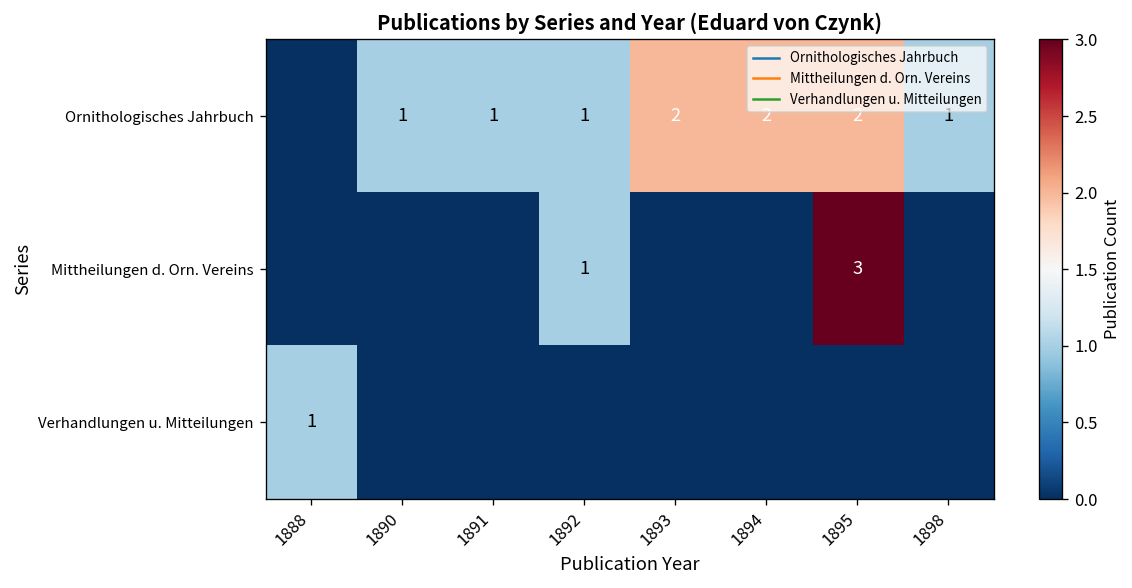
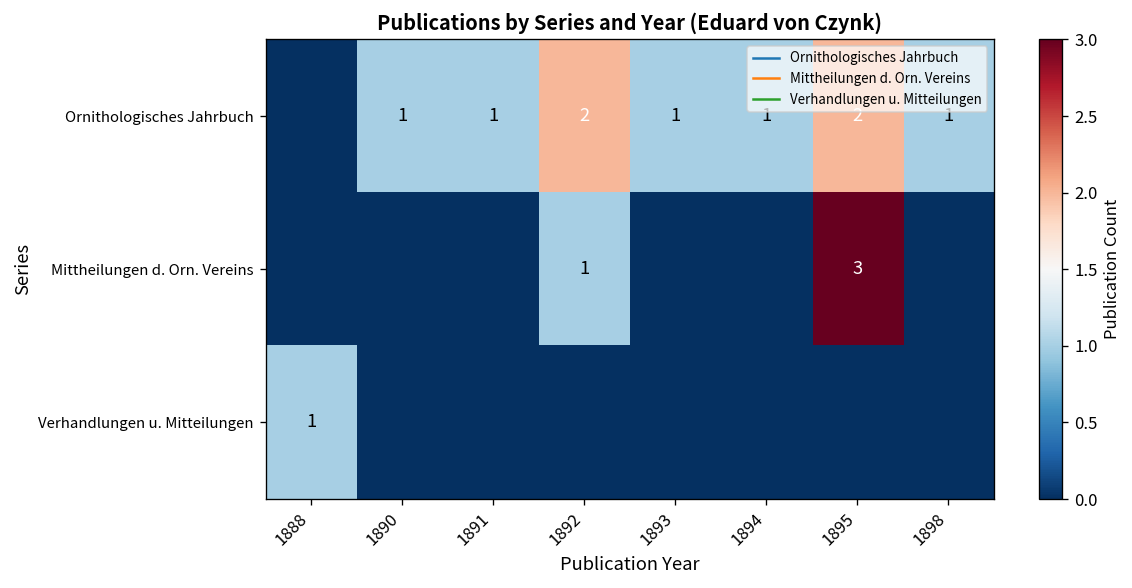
  {
    "Ornithologisches Jahrbuch": {
      "1890": 1,
      "1891": 1,
-     "1892": 1,
-     "1893": 2,
-     "1894": 2
+     "1892": 2,
+     "1893": 1,
+     "1894": 1
    },
    "Mittheilungen d. Orn. Vereins": {
      "1892": 1,
      "1895": 3
    },
    "Verhandlungen u. Mitteilungen": {
      "1888": 1
    }
  }
